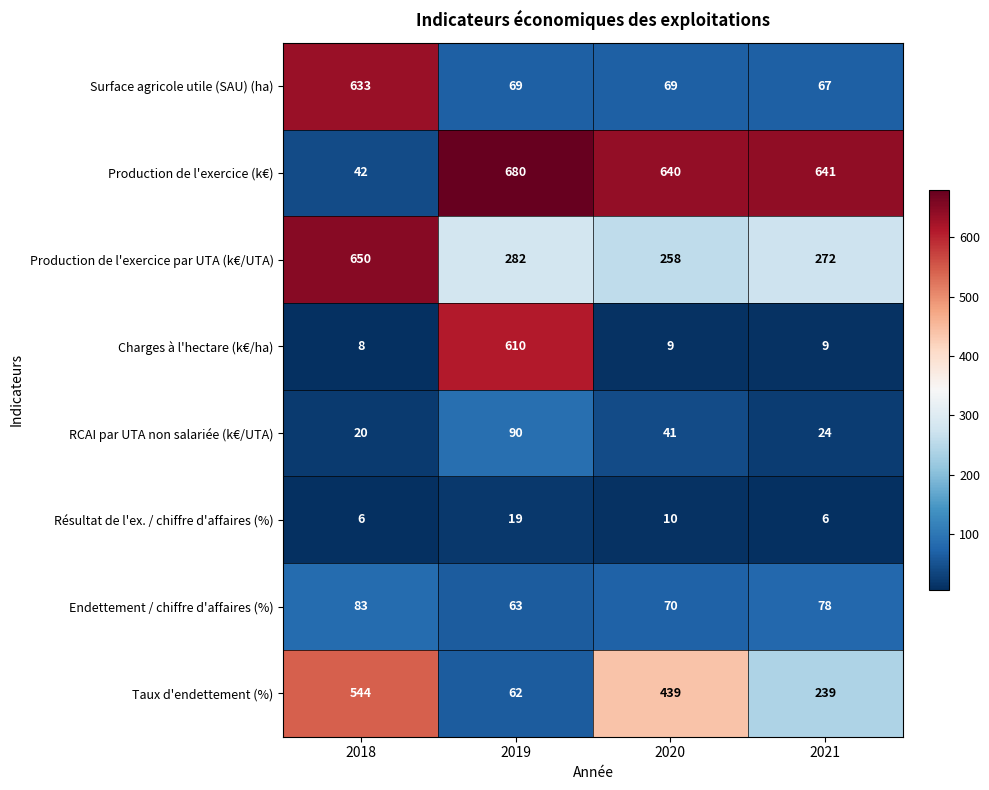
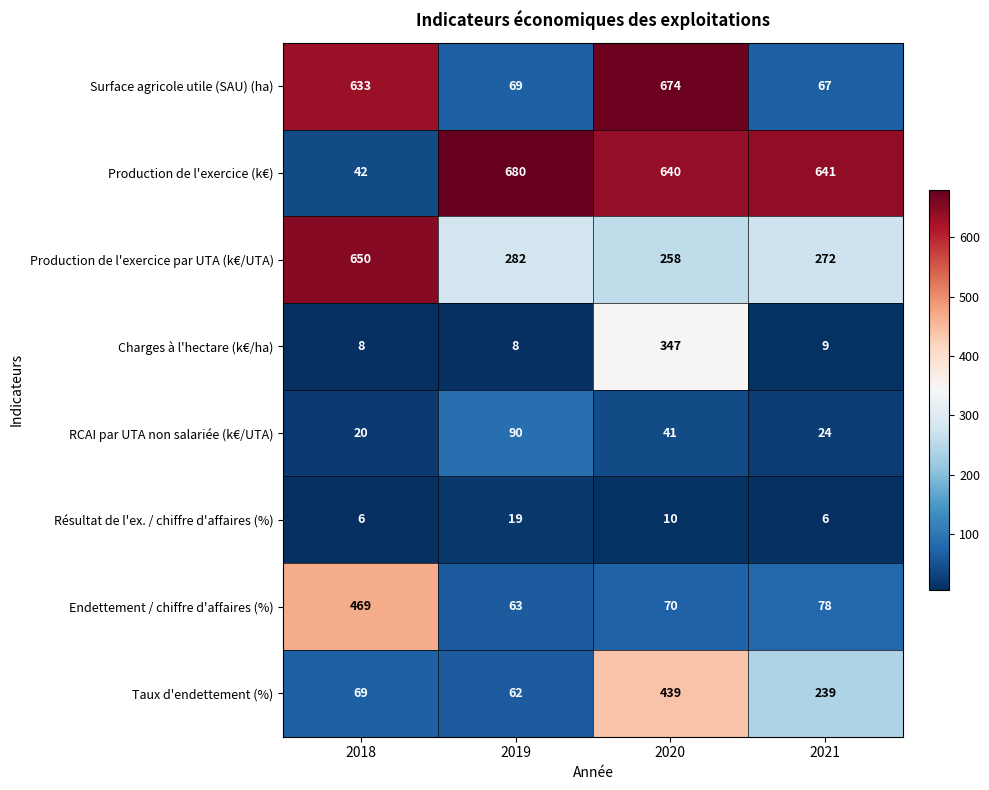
  {
    "Surface agricole utile (SAU) (ha)": {
      "2018": 633,
      "2019": 69,
-     "2020": 69,
+     "2020": 674,
      "2021": 67
    },
    "Production de l'exercice (k€)": {
      "2018": 42,
      "2019": 680,
      "2020": 640,
      "2021": 641
    },
    "Production de l'exercice par UTA (k€/UTA)": {
      "2018": 650,
      "2019": 282,
      "2020": 258,
      "2021": 272
    },
    "Charges à l'hectare (k€/ha)": {
      "2018": 8,
-     "2019": 610,
-     "2020": 9,
+     "2019": 8,
+     "2020": 347,
      "2021": 9
    },
    "RCAI par UTA non salariée (k€/UTA)": {
      "2018": 20,
      "2019": 90,
      "2020": 41,
      "2021": 24
    },
    "Résultat de l'ex. / chiffre d'affaires (%)": {
      "2018": 6,
      "2019": 19,
      "2020": 10,
      "2021": 6
    },
    "Endettement / chiffre d'affaires (%)": {
-     "2018": 83,
+     "2018": 469,
      "2019": 63,
      "2020": 70,
      "2021": 78
    },
    "Taux d'endettement (%)": {
-     "2018": 544,
+     "2018": 69,
      "2019": 62,
      "2020": 439,
      "2021": 239
    }
  }
